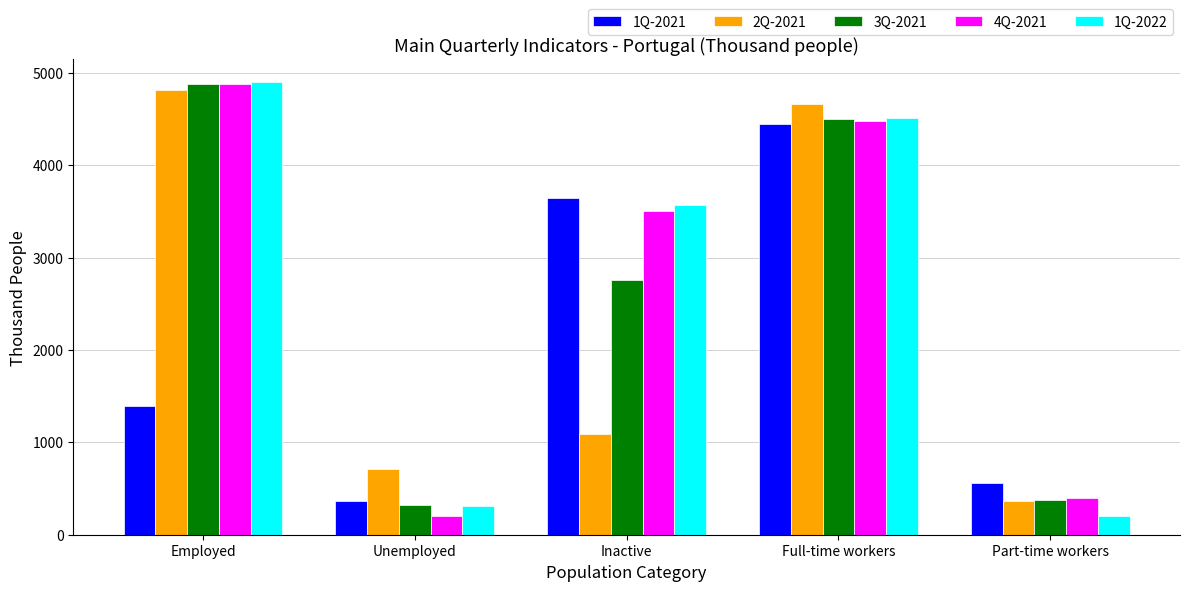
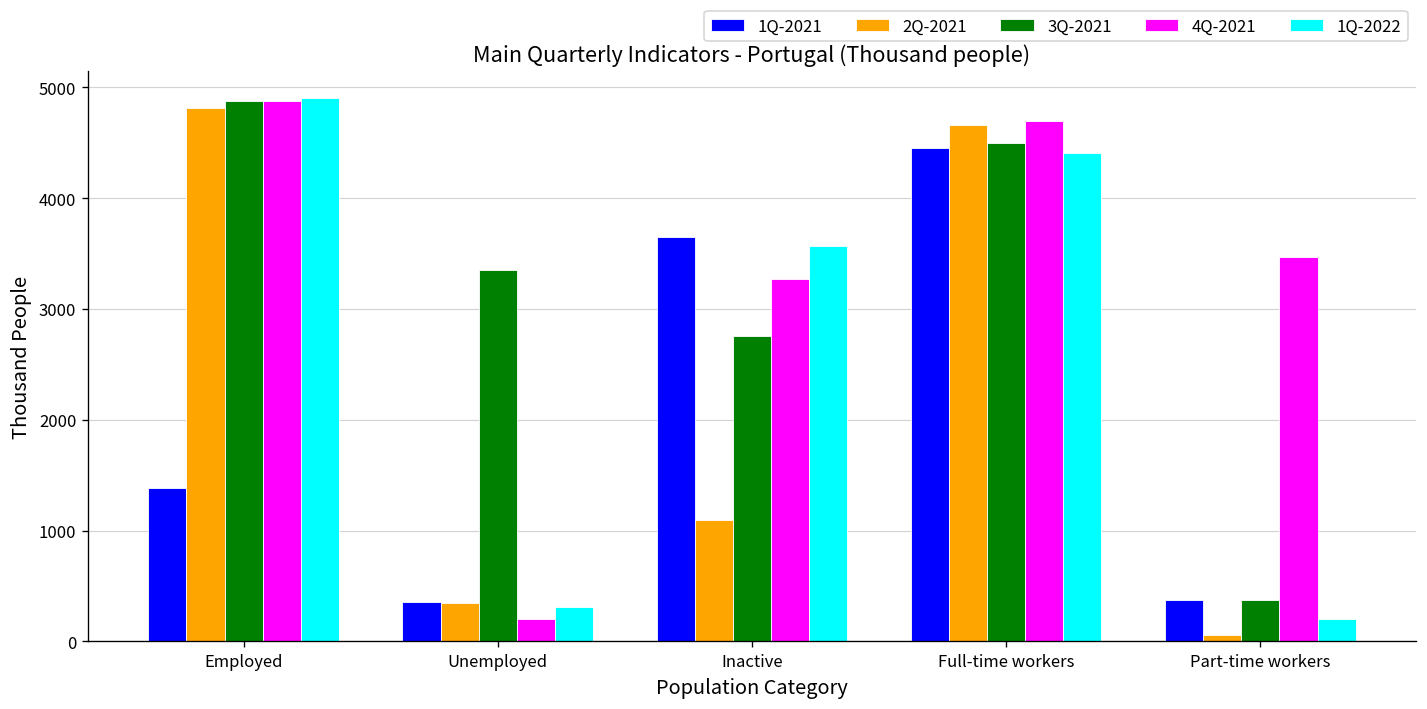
  {
    "1Q-2021": {
      "Employed": 1400,
      "Unemployed": 400,
      "Inactive": 3600,
      "Full-time workers": 4400,
-     "Part-time workers": 600
+     "Part-time workers": 400
    },
    "2Q-2021": {
      "Employed": 4800,
-     "Unemployed": 700,
+     "Unemployed": 300,
      "Inactive": 1100,
      "Full-time workers": 4700,
-     "Part-time workers": 400
+     "Part-time workers": 100
    },
    "3Q-2021": {
      "Employed": 4900,
-     "Unemployed": 300,
+     "Unemployed": 3300,
      "Inactive": 2800,
      "Full-time workers": 4500,
      "Part-time workers": 400
    },
    "4Q-2021": {
      "Employed": 4900,
      "Unemployed": 200,
-     "Inactive": 3500,
-     "Full-time workers": 4500,
-     "Part-time workers": 400
+     "Inactive": 3300,
+     "Full-time workers": 4700,
+     "Part-time workers": 3500
    },
    "1Q-2022": {
      "Employed": 4900,
      "Unemployed": 300,
      "Inactive": 3600,
-     "Full-time workers": 4500,
+     "Full-time workers": 4400,
      "Part-time workers": 200
    }
  }
